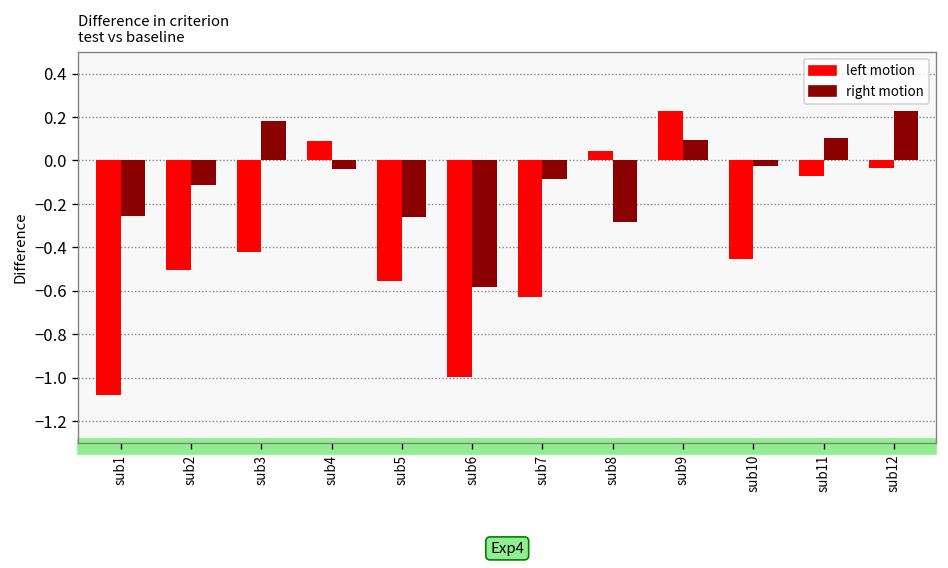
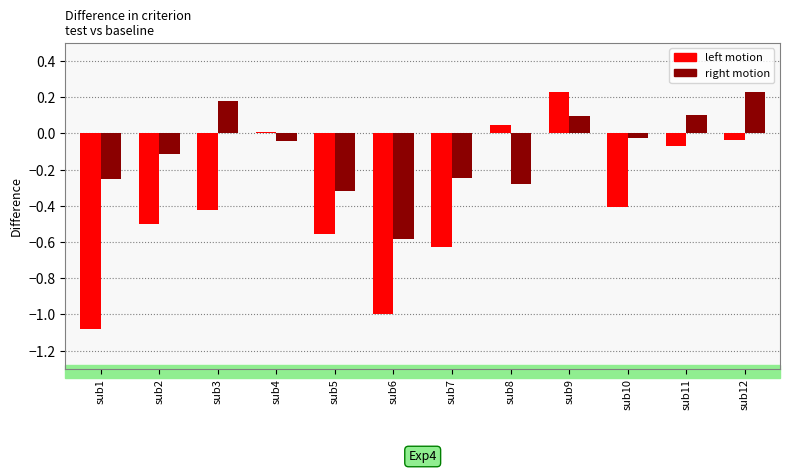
  {
    "left motion": {
      "sub1": -1.08,
      "sub2": -0.50,
      "sub3": -0.42,
-     "sub4": 0.09,
+     "sub4": 0.01,
      "sub5": -0.55,
      "sub6": -1.00,
      "sub7": -0.63,
      "sub8": 0.05,
      "sub9": 0.23,
-     "sub10": -0.45,
+     "sub10": -0.40,
      "sub11": -0.07,
      "sub12": -0.03
    },
    "right motion": {
      "sub1": -0.25,
      "sub2": -0.11,
      "sub3": 0.18,
      "sub4": -0.04,
-     "sub5": -0.26,
+     "sub5": -0.32,
      "sub6": -0.58,
-     "sub7": -0.09,
+     "sub7": -0.25,
      "sub8": -0.28,
      "sub9": 0.10,
      "sub10": -0.03,
      "sub11": 0.10,
      "sub12": 0.23
    }
  }
